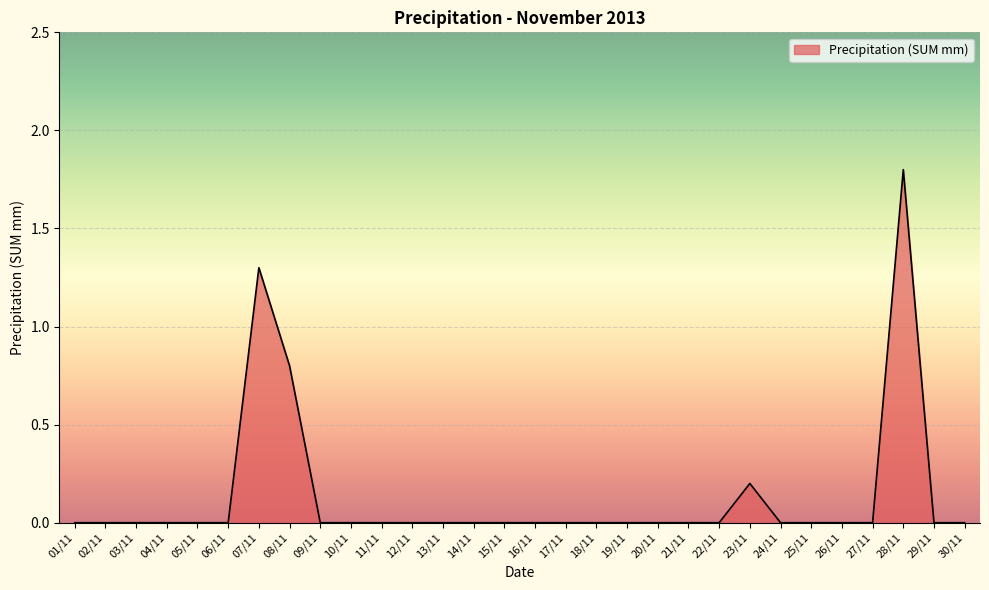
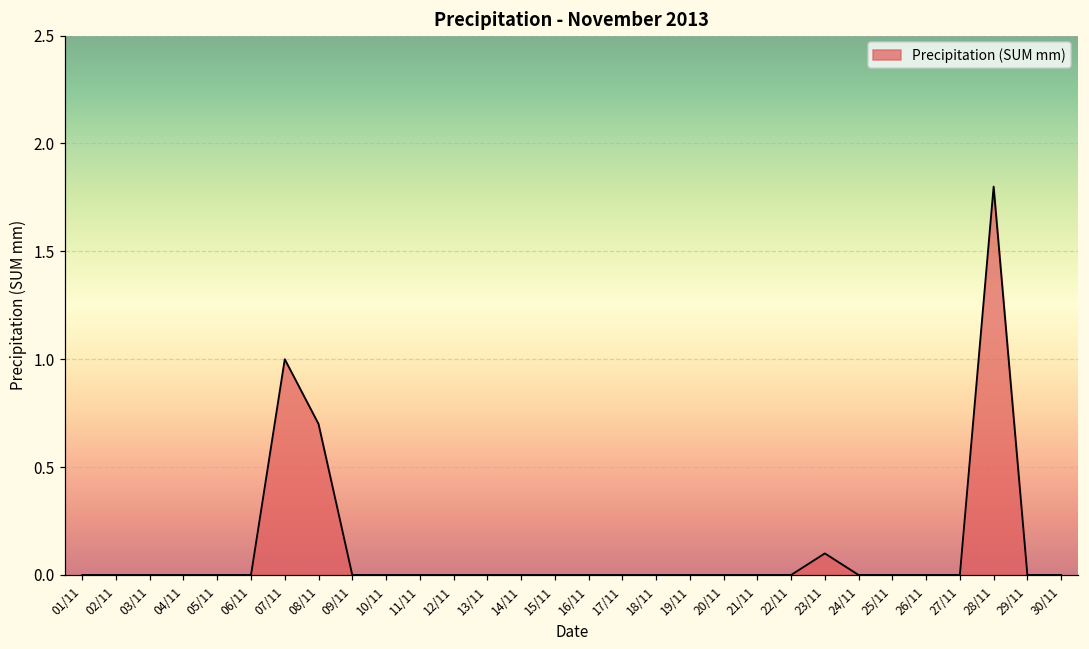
  {
    "01/11": 0.0,
    "02/11": 0.0,
    "03/11": 0.0,
    "04/11": 0.0,
    "05/11": 0.0,
    "06/11": 0.0,
-   "07/11": 1.3,
-   "08/11": 0.8,
+   "07/11": 1.0,
+   "08/11": 0.7,
    "09/11": 0.0,
    "10/11": 0.0,
    "11/11": 0.0,
    "12/11": 0.0,
    "13/11": 0.0,
    "14/11": 0.0,
    "15/11": 0.0,
    "16/11": 0.0,
    "17/11": 0.0,
    "18/11": 0.0,
    "19/11": 0.0,
    "20/11": 0.0,
    "21/11": 0.0,
    "22/11": 0.0,
-   "23/11": 0.2,
+   "23/11": 0.1,
    "24/11": 0.0,
    "25/11": 0.0,
    "26/11": 0.0,
    "27/11": 0.0,
    "28/11": 1.8,
    "29/11": 0.0,
    "30/11": 0.0
  }
